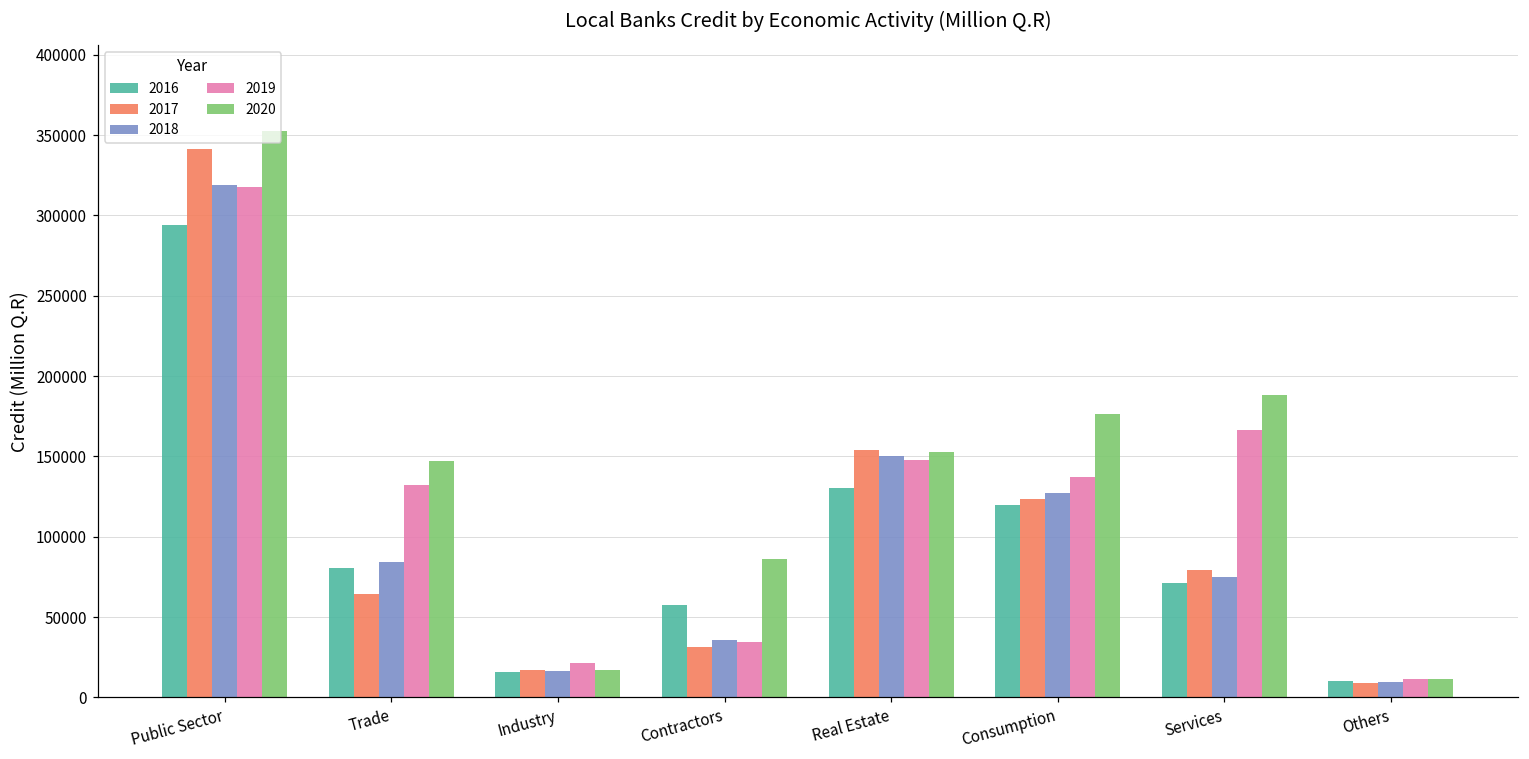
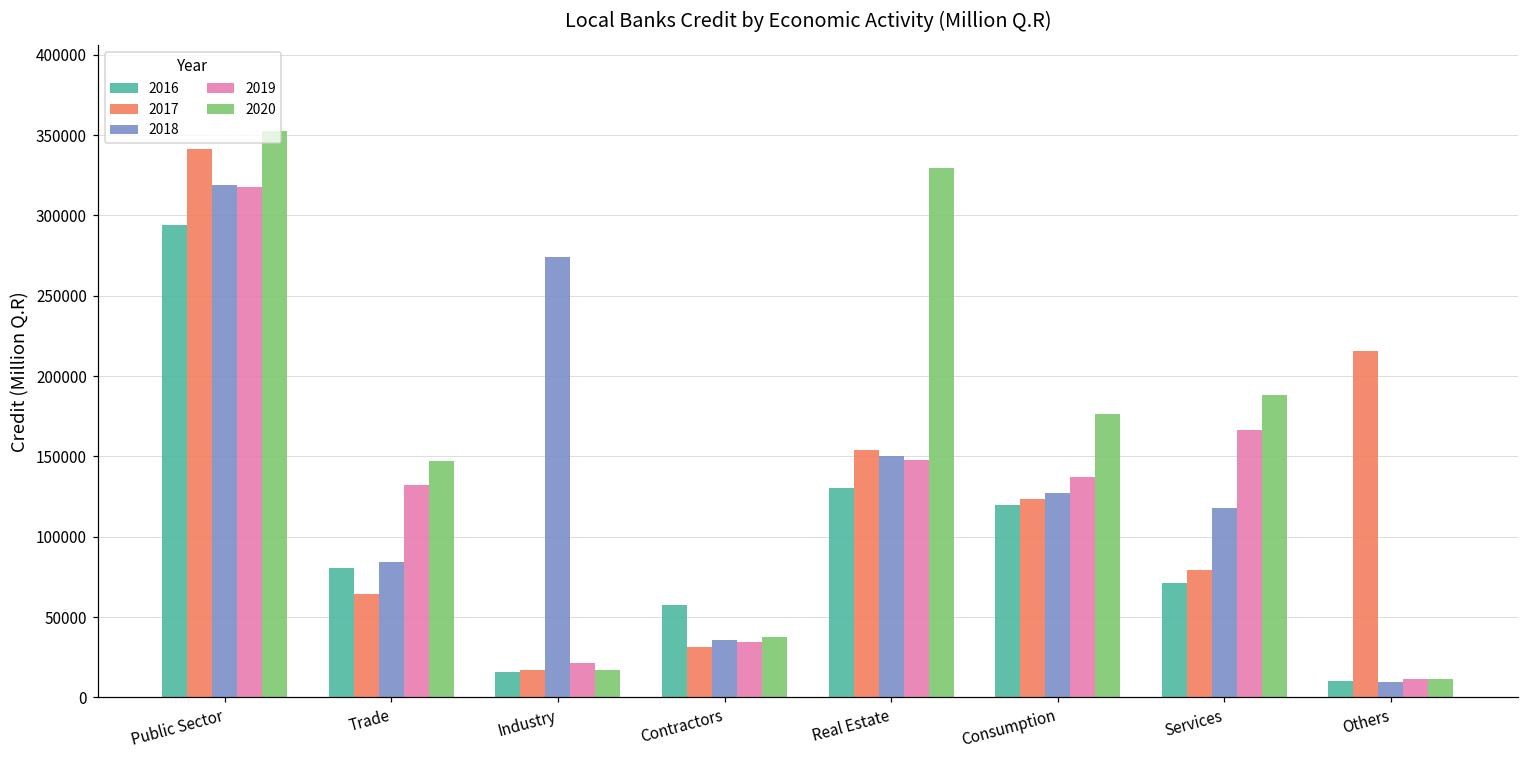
  {
    "2016": {
      "Public Sector": 294000,
      "Trade": 81000,
      "Industry": 16000,
      "Contractors": 57000,
      "Real Estate": 130000,
      "Consumption": 120000,
      "Services": 71000,
      "Others": 10000
    },
    "2017": {
      "Public Sector": 342000,
      "Trade": 65000,
      "Industry": 17000,
      "Contractors": 32000,
      "Real Estate": 154000,
      "Consumption": 123000,
      "Services": 79000,
-     "Others": 9000
+     "Others": 215000
    },
    "2018": {
      "Public Sector": 319000,
      "Trade": 84000,
-     "Industry": 17000,
+     "Industry": 274000,
      "Contractors": 36000,
      "Real Estate": 150000,
      "Consumption": 127000,
-     "Services": 75000,
+     "Services": 118000,
      "Others": 10000
    },
    "2019": {
      "Public Sector": 317000,
      "Trade": 132000,
      "Industry": 21000,
      "Contractors": 34000,
      "Real Estate": 148000,
      "Consumption": 137000,
      "Services": 166000,
      "Others": 12000
    },
    "2020": {
      "Trade": 147000,
      "Industry": 17000,
-     "Contractors": 86000,
-     "Real Estate": 153000,
+     "Contractors": 38000,
+     "Real Estate": 330000,
      "Consumption": 176000,
      "Services": 188000,
      "Others": 11000
    }
  }
